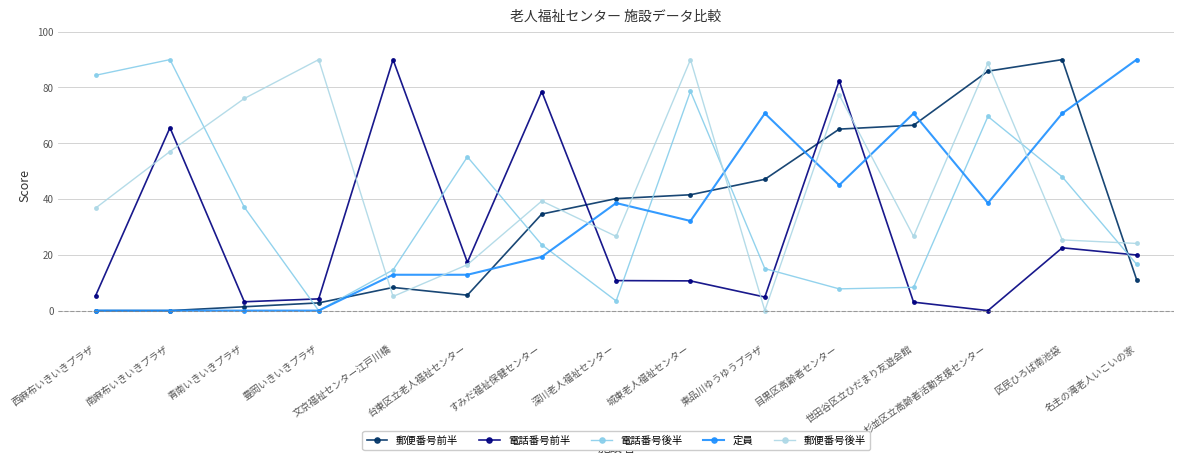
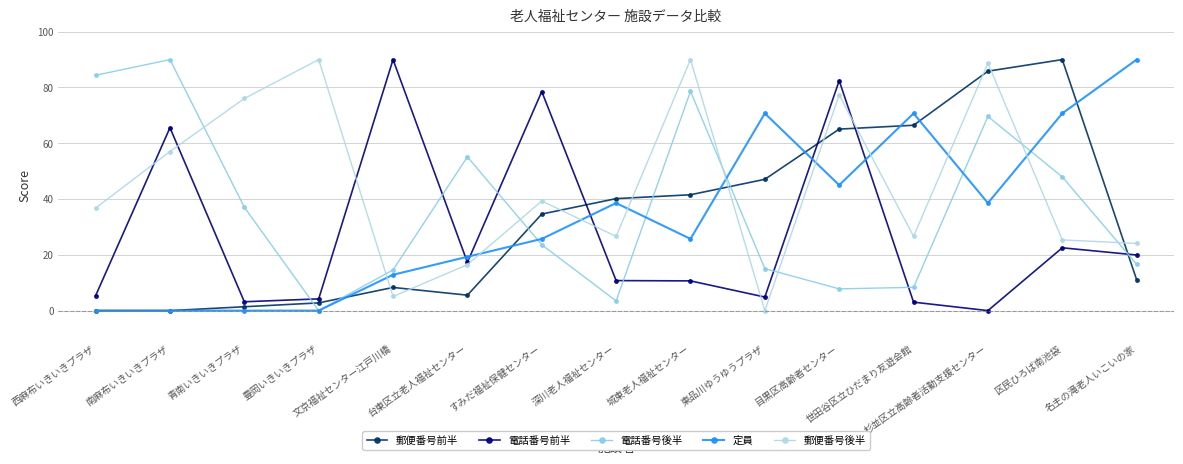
  {
    "定員": {
      "青南いきいきプラザ": 0,
      "文京福祉センター江戸川橋": 13,
-     "台東区立老人福祉センター": 13,
-     "すみだ福祉保健センター": 19,
+     "台東区立老人福祉センター": 19,
+     "すみだ福祉保健センター": 26,
      "深川老人福祉センター": 39,
-     "城東老人福祉センター": 32,
+     "城東老人福祉センター": 26,
      "東品川ゆうゆうプラザ": 71,
      "目黒区高齢者センター": 45,
      "世田谷区立ひだまり友遊会館": 71,
      "杉並区立高齢者活動支援センター": 39,
      "区民ひろば南池袋": 71,
      "名主の滝老人いこいの家": 90
    }
  }
